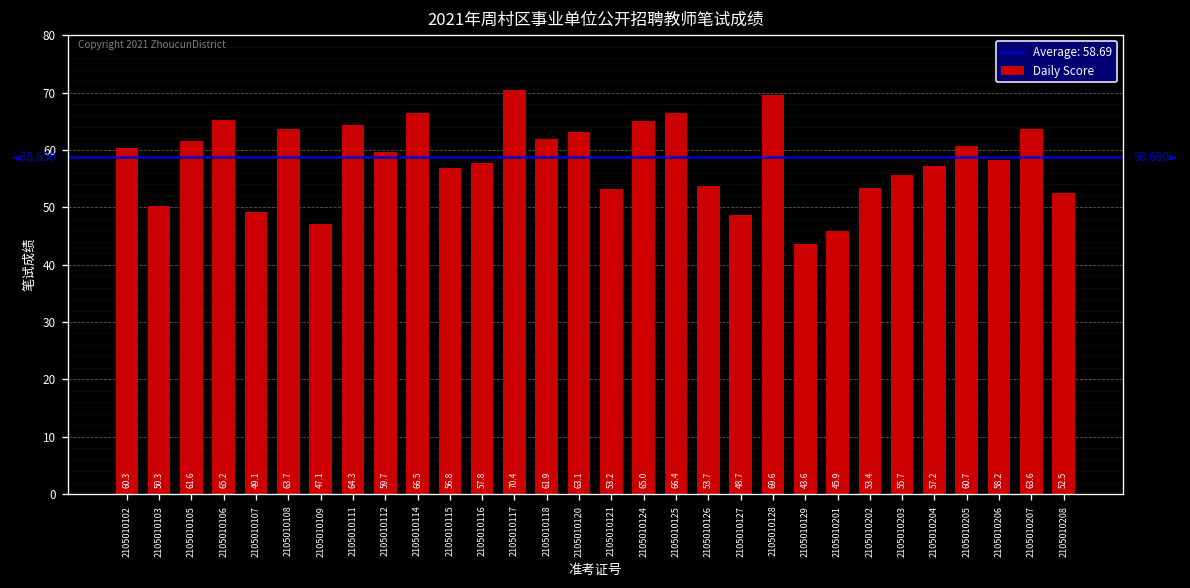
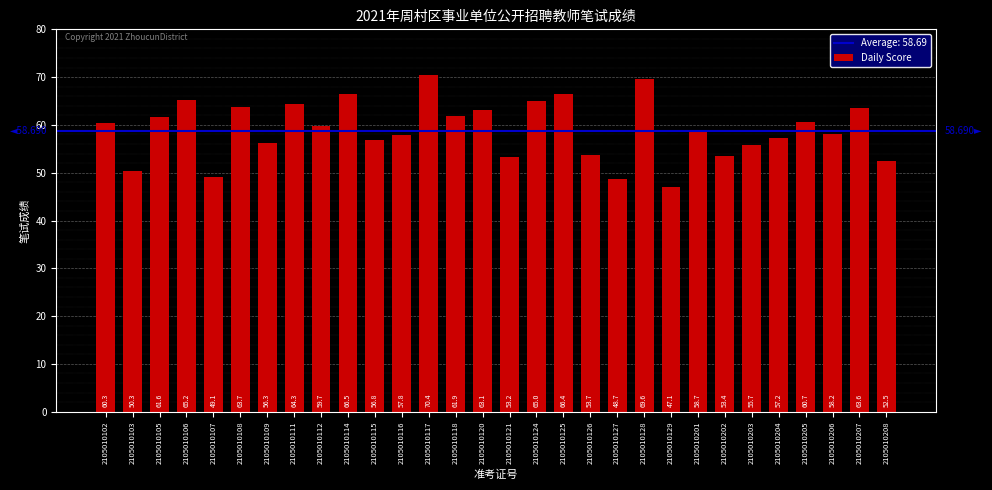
  {
    "2105010102": 60.3,
    "2105010103": 50.3,
    "2105010105": 61.6,
    "2105010106": 65.2,
    "2105010107": 49.1,
    "2105010108": 63.7,
-   "2105010109": 47.1,
+   "2105010109": 56.3,
    "2105010111": 64.3,
    "2105010112": 59.7,
    "2105010114": 66.5,
    "2105010115": 56.8,
    "2105010116": 57.8,
    "2105010117": 70.4,
    "2105010118": 61.9,
    "2105010120": 63.1,
    "2105010121": 53.2,
    "2105010124": 65.0,
    "2105010125": 66.4,
    "2105010126": 53.7,
    "2105010127": 48.7,
    "2105010128": 69.6,
-   "2105010129": 43.6,
-   "2105010201": 45.9,
+   "2105010129": 47.1,
+   "2105010201": 58.7,
    "2105010202": 53.4,
    "2105010203": 55.7,
    "2105010204": 57.2,
    "2105010205": 60.7,
    "2105010206": 58.2,
    "2105010207": 63.6,
    "2105010208": 52.5
  }
